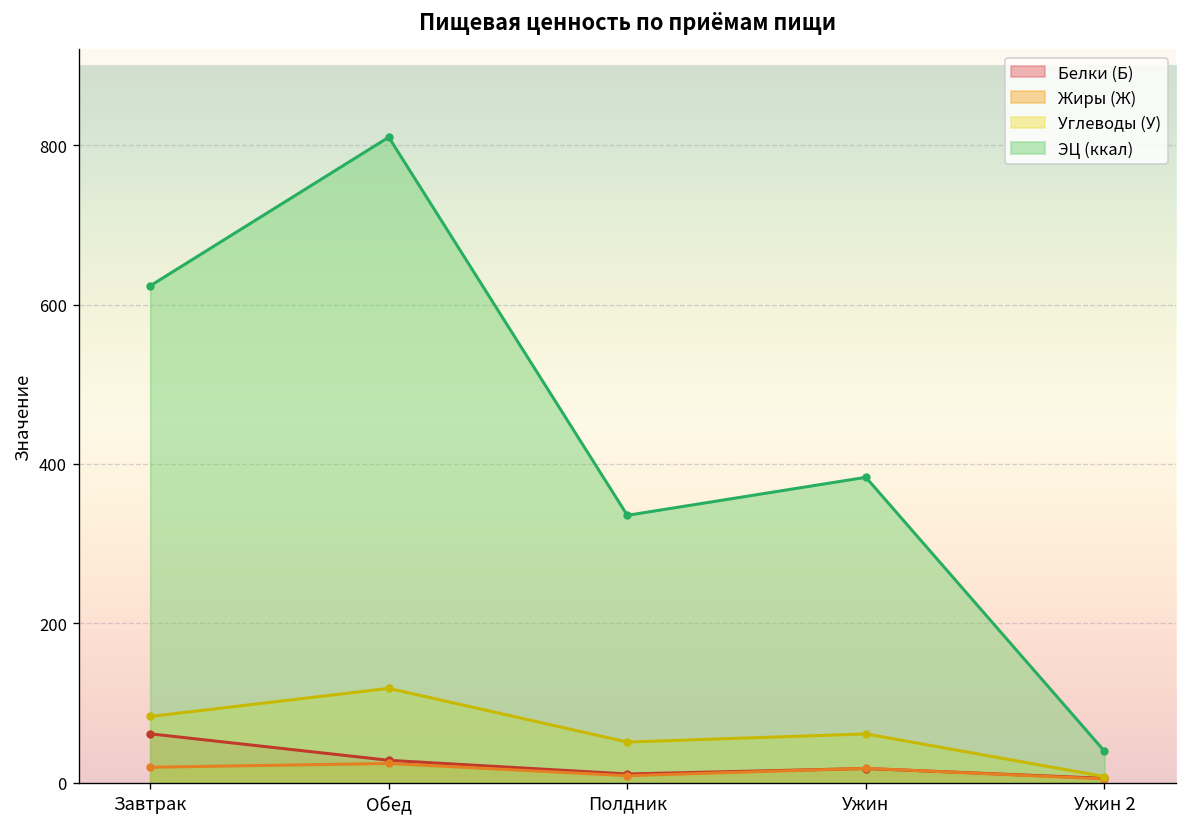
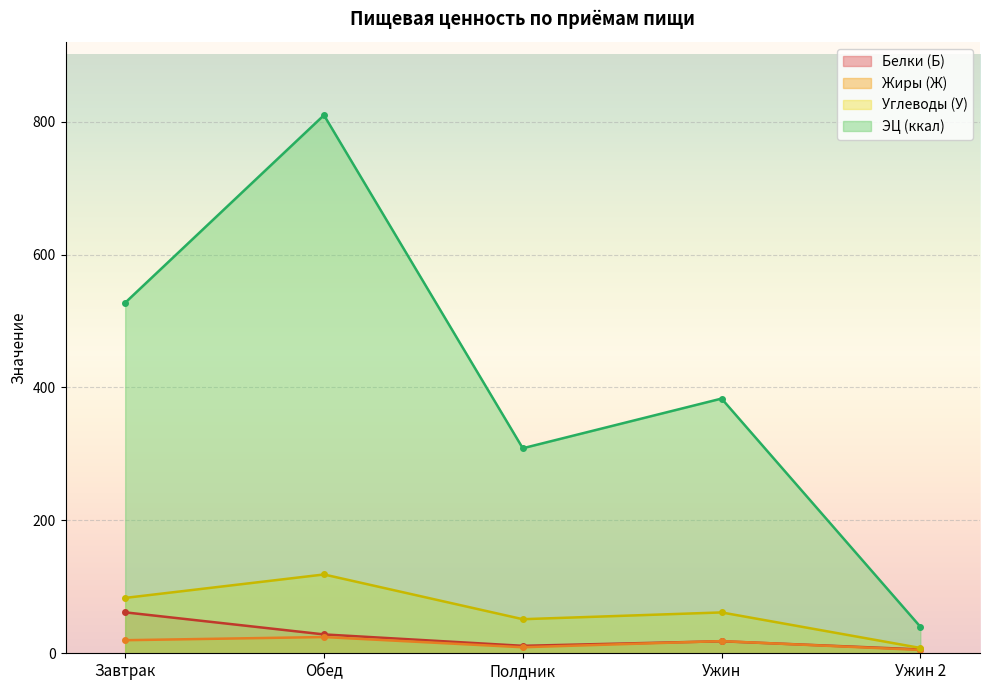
  {
    "Белки (Б)": {
      "Завтрак": 60,
      "Обед": 30
    },
    "ЭЦ (ккал)": {
-     "Завтрак": 620,
+     "Завтрак": 530,
      "Обед": 810,
-     "Полдник": 340,
+     "Полдник": 310,
      "Ужин": 380,
      "Ужин 2": 40
    }
  }
